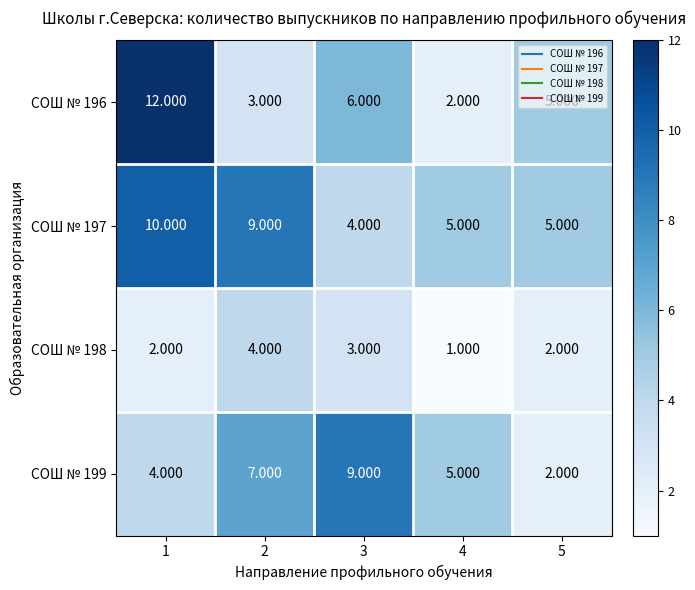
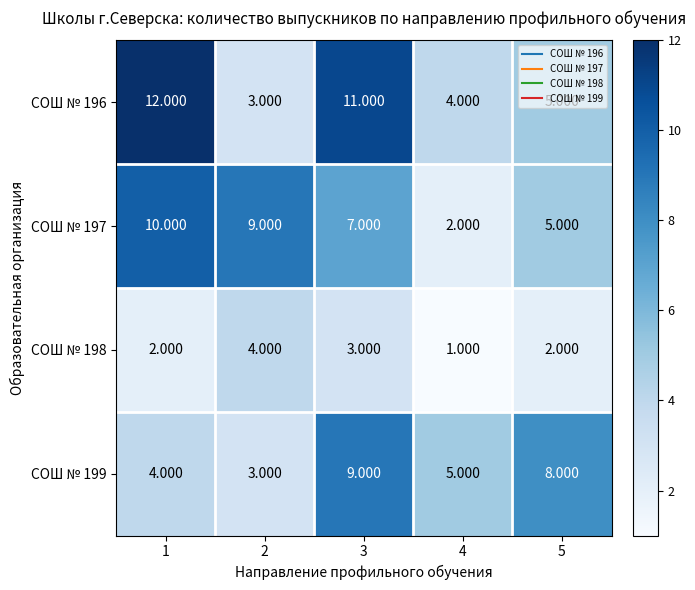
  {
    "СОШ № 196": {
      "1": 12.000,
      "2": 3.000,
-     "3": 6.000,
-     "4": 2.000
+     "3": 11.000,
+     "4": 4.000
    },
    "СОШ № 197": {
      "1": 10.000,
      "2": 9.000,
-     "3": 4.000,
-     "4": 5.000,
+     "3": 7.000,
+     "4": 2.000,
      "5": 5.000
    },
    "СОШ № 198": {
      "1": 2.000,
      "2": 4.000,
      "3": 3.000,
      "4": 1.000,
      "5": 2.000
    },
    "СОШ № 199": {
      "1": 4.000,
-     "2": 7.000,
+     "2": 3.000,
      "3": 9.000,
      "4": 5.000,
-     "5": 2.000
+     "5": 8.000
    }
  }
